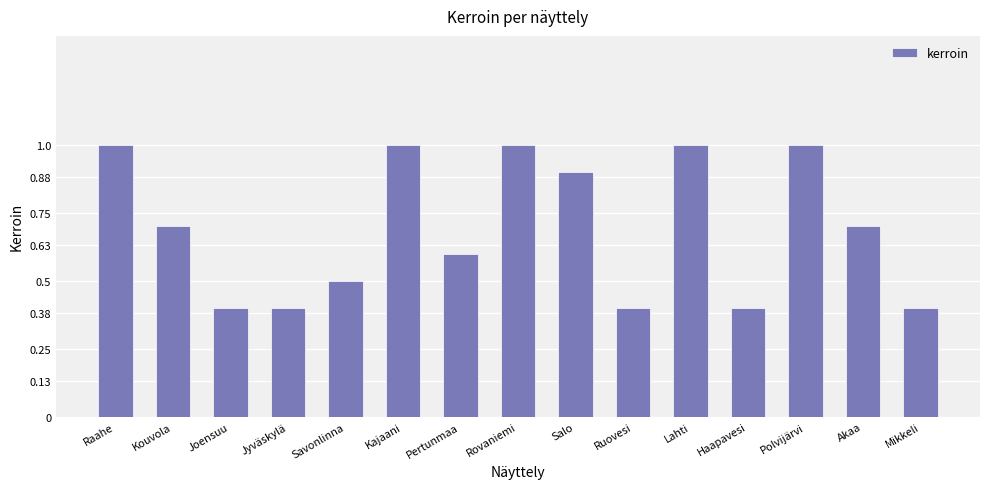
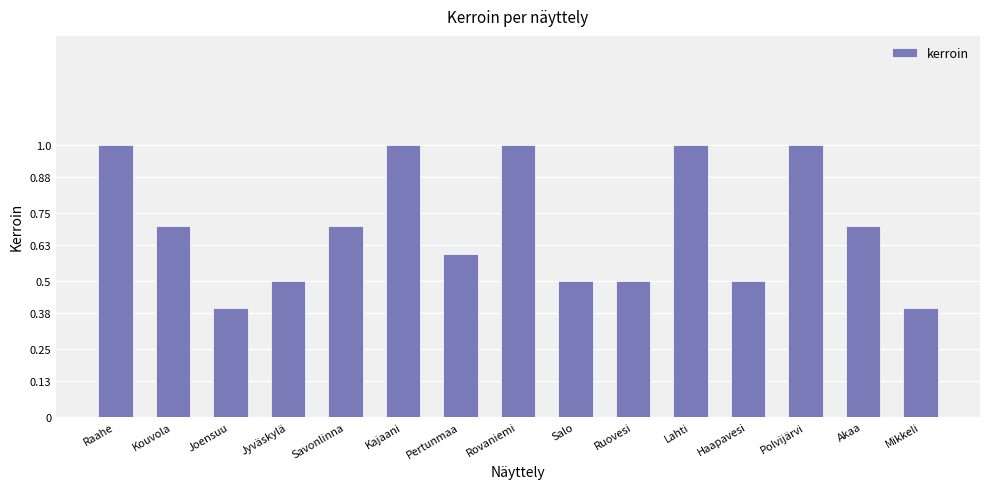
  {
    "Raahe": 1.0,
    "Kouvola": 0.7,
    "Joensuu": 0.4,
-   "Jyväskylä": 0.4,
-   "Savonlinna": 0.5,
+   "Jyväskylä": 0.5,
+   "Savonlinna": 0.7,
    "Kajaani": 1.0,
    "Pertunmaa": 0.6,
    "Rovaniemi": 1.0,
-   "Salo": 0.9,
-   "Ruovesi": 0.4,
+   "Salo": 0.5,
+   "Ruovesi": 0.5,
    "Lahti": 1.0,
-   "Haapavesi": 0.4,
+   "Haapavesi": 0.5,
    "Polvijärvi": 1.0,
    "Akaa": 0.7,
    "Mikkeli": 0.4
  }
